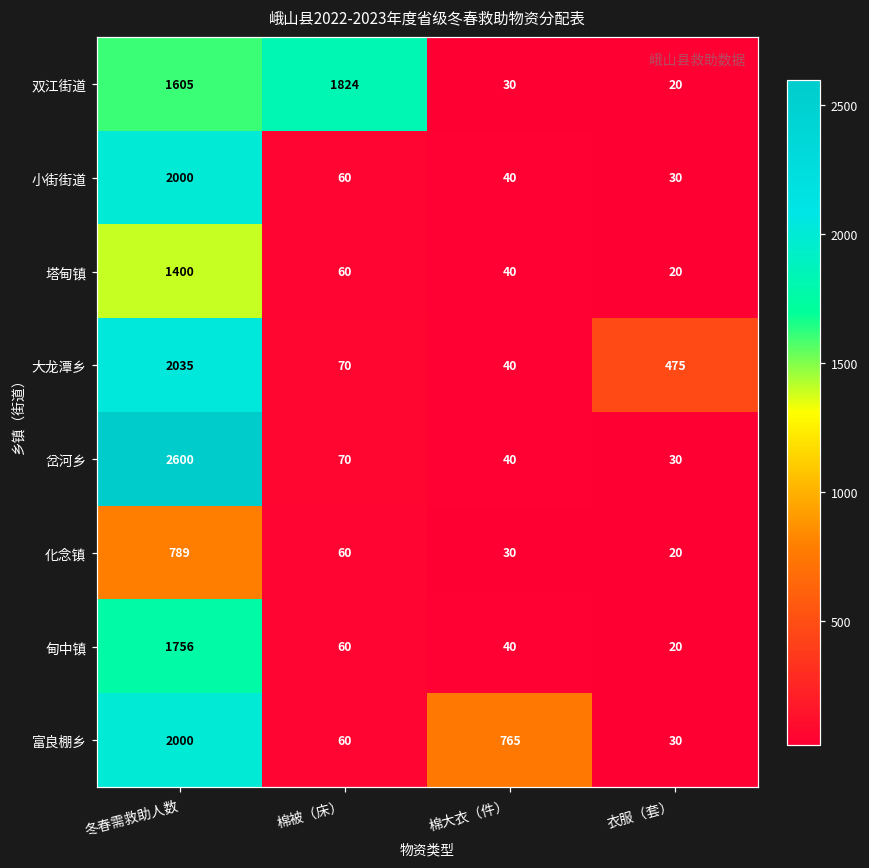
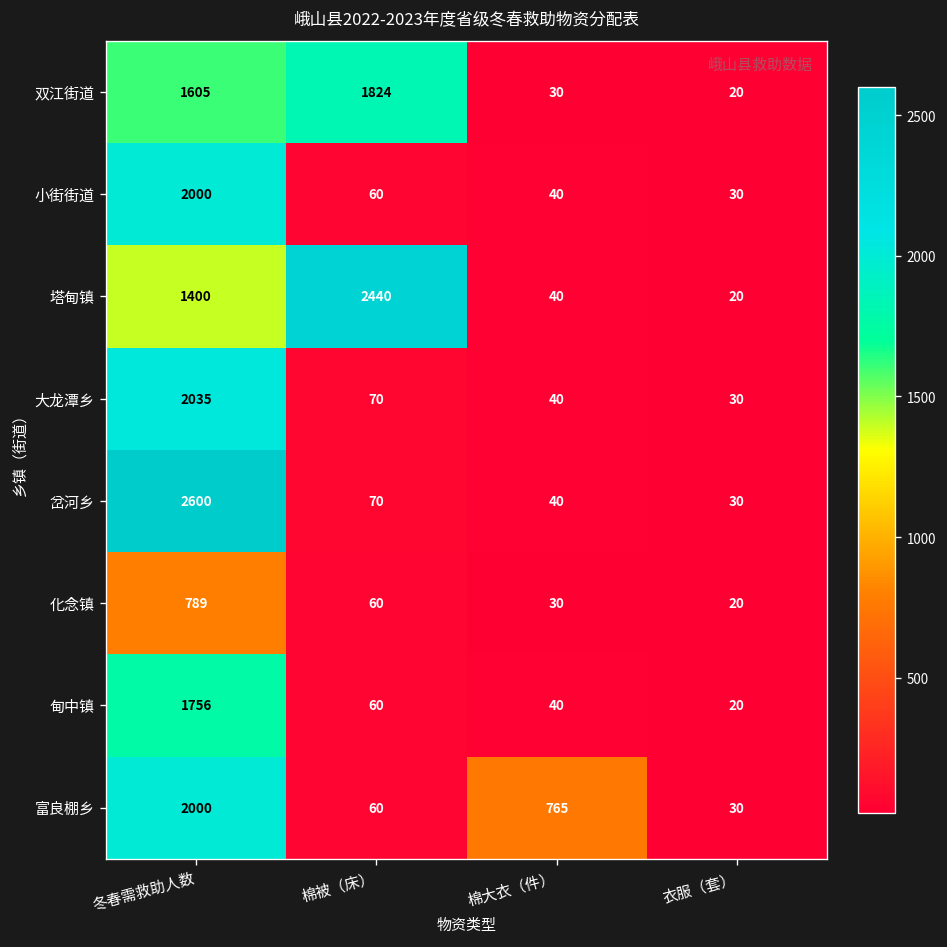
  {
    "双江街道": {
      "冬春需救助人数": 1605,
      "棉被（床）": 1824,
      "棉大衣（件）": 30
    },
    "小街街道": {
      "冬春需救助人数": 2000,
      "棉被（床）": 60,
      "棉大衣（件）": 40,
      "衣服（套）": 30
    },
    "塔甸镇": {
      "冬春需救助人数": 1400,
-     "棉被（床）": 60,
+     "棉被（床）": 2440,
      "棉大衣（件）": 40,
      "衣服（套）": 20
    },
    "大龙潭乡": {
      "冬春需救助人数": 2035,
      "棉被（床）": 70,
      "棉大衣（件）": 40,
-     "衣服（套）": 475
+     "衣服（套）": 30
    },
    "岔河乡": {
      "冬春需救助人数": 2600,
      "棉被（床）": 70,
      "棉大衣（件）": 40,
      "衣服（套）": 30
    },
    "化念镇": {
      "冬春需救助人数": 789,
      "棉被（床）": 60,
      "棉大衣（件）": 30,
      "衣服（套）": 20
    },
    "甸中镇": {
      "冬春需救助人数": 1756,
      "棉被（床）": 60,
      "棉大衣（件）": 40,
      "衣服（套）": 20
    },
    "富良棚乡": {
      "冬春需救助人数": 2000,
      "棉被（床）": 60,
      "棉大衣（件）": 765,
      "衣服（套）": 30
    }
  }
